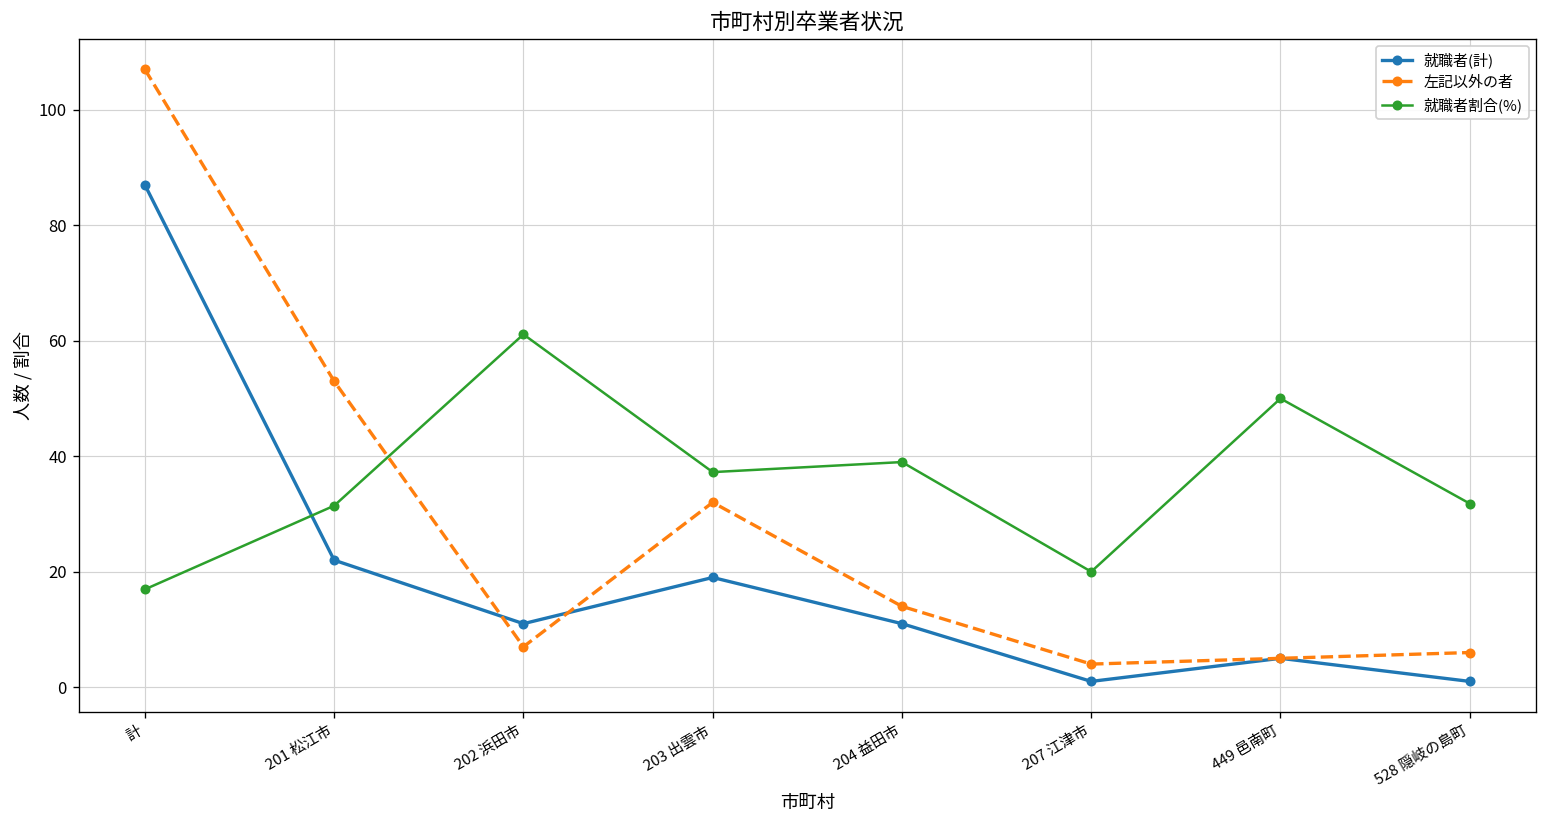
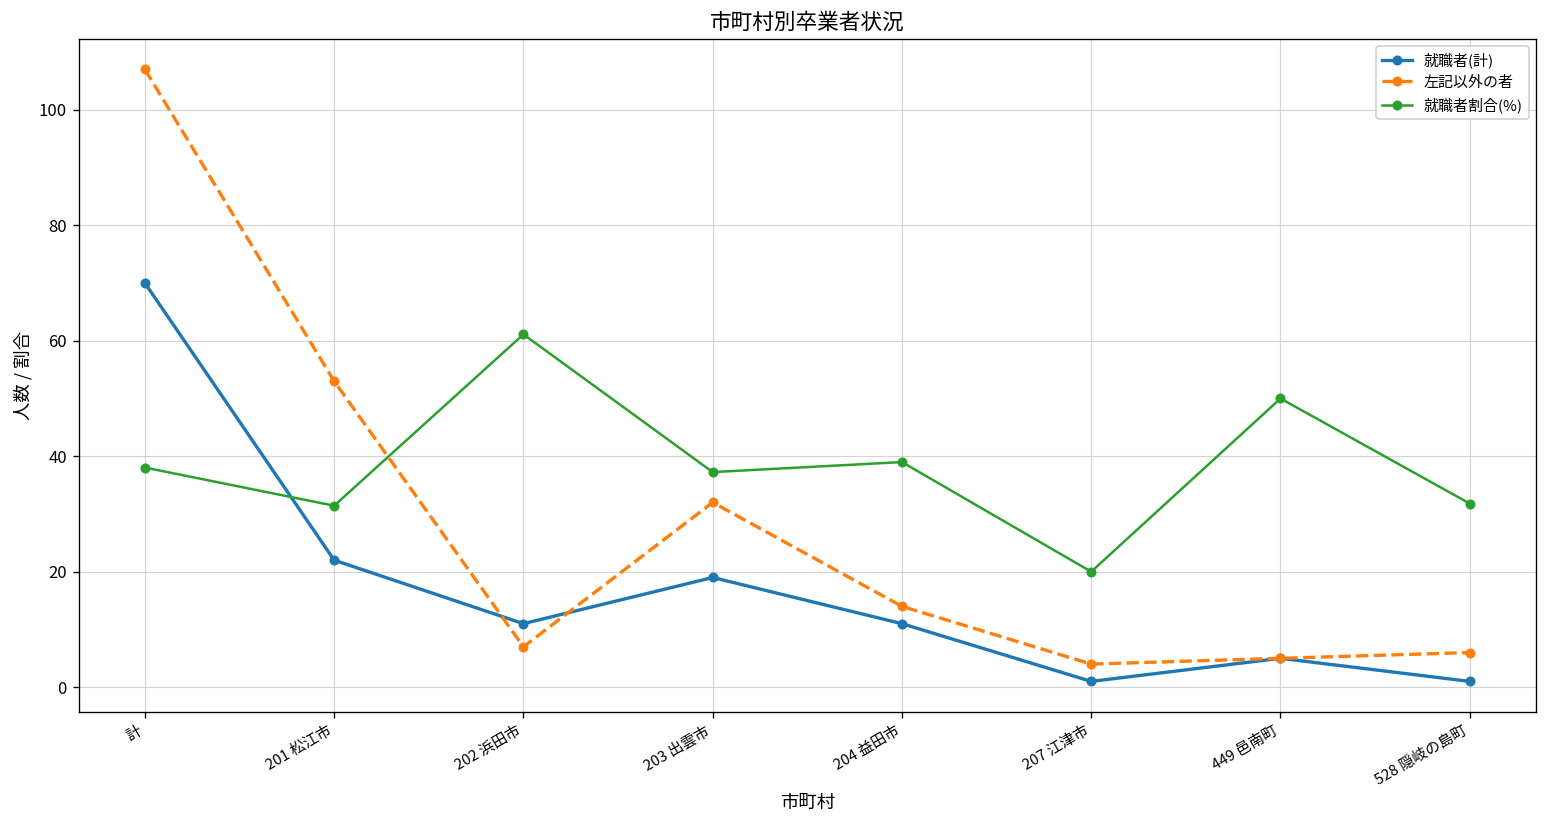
  {
    "就職者(計)": {
-     "計": 87,
+     "計": 70,
      "201 松江市": 22,
      "202 浜田市": 11,
      "203 出雲市": 19,
      "204 益田市": 11,
      "207 江津市": 1,
      "528 隠岐の島町": 1
    },
    "左記以外の者": {
      "計": 107,
      "201 松江市": 53,
      "202 浜田市": 7,
      "203 出雲市": 32,
      "204 益田市": 14,
      "207 江津市": 4,
      "528 隠岐の島町": 6
    },
    "就職者割合(%)": {
-     "計": 17,
+     "計": 38,
      "201 松江市": 31,
      "202 浜田市": 61,
      "203 出雲市": 37,
      "204 益田市": 39,
      "207 江津市": 20,
      "449 邑南町": 50,
      "528 隠岐の島町": 32
    }
  }
